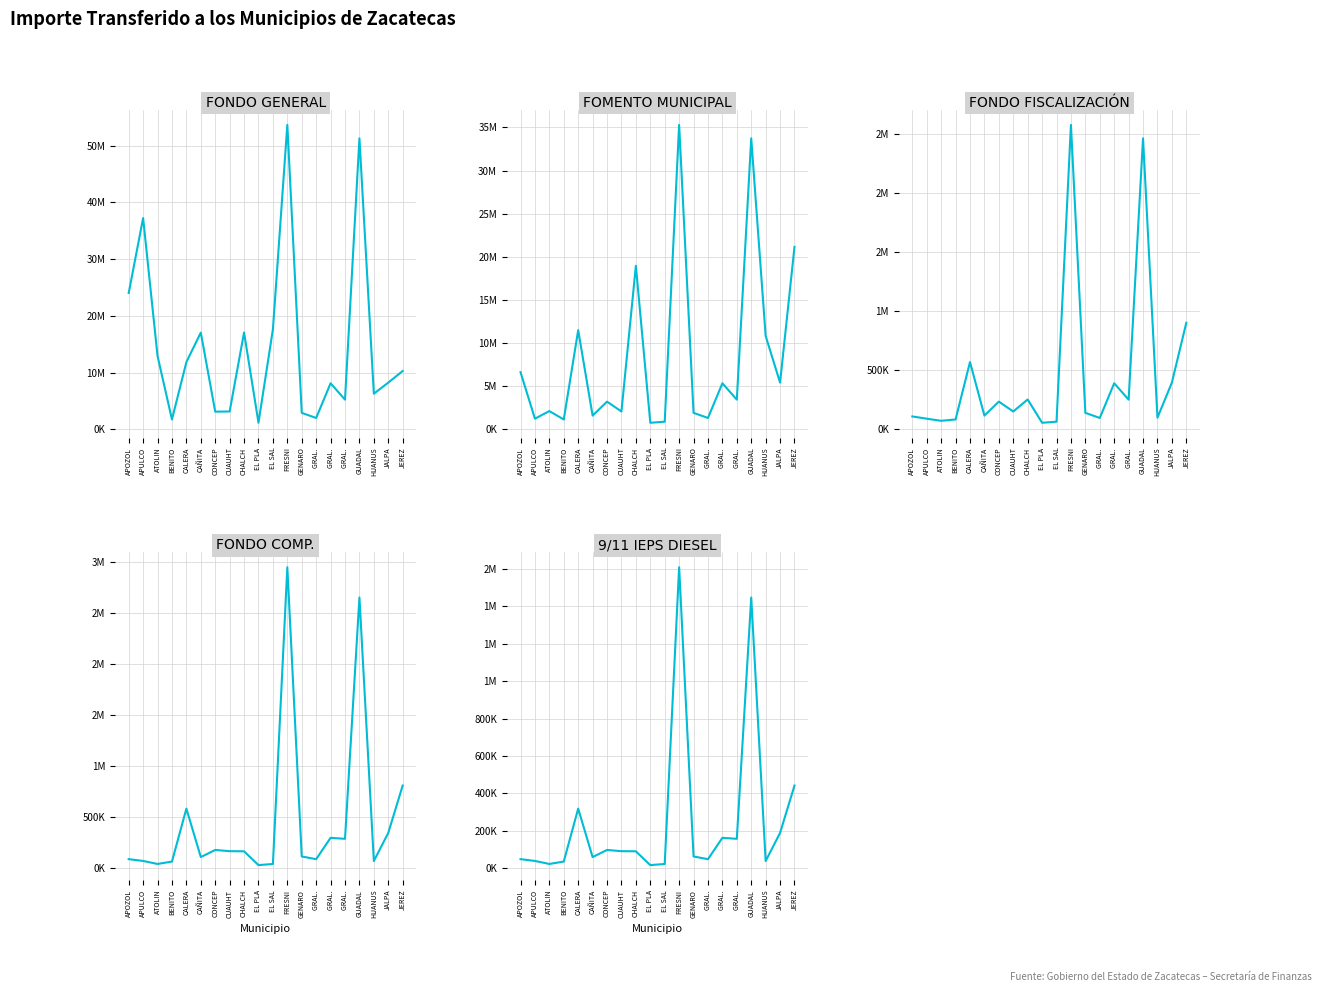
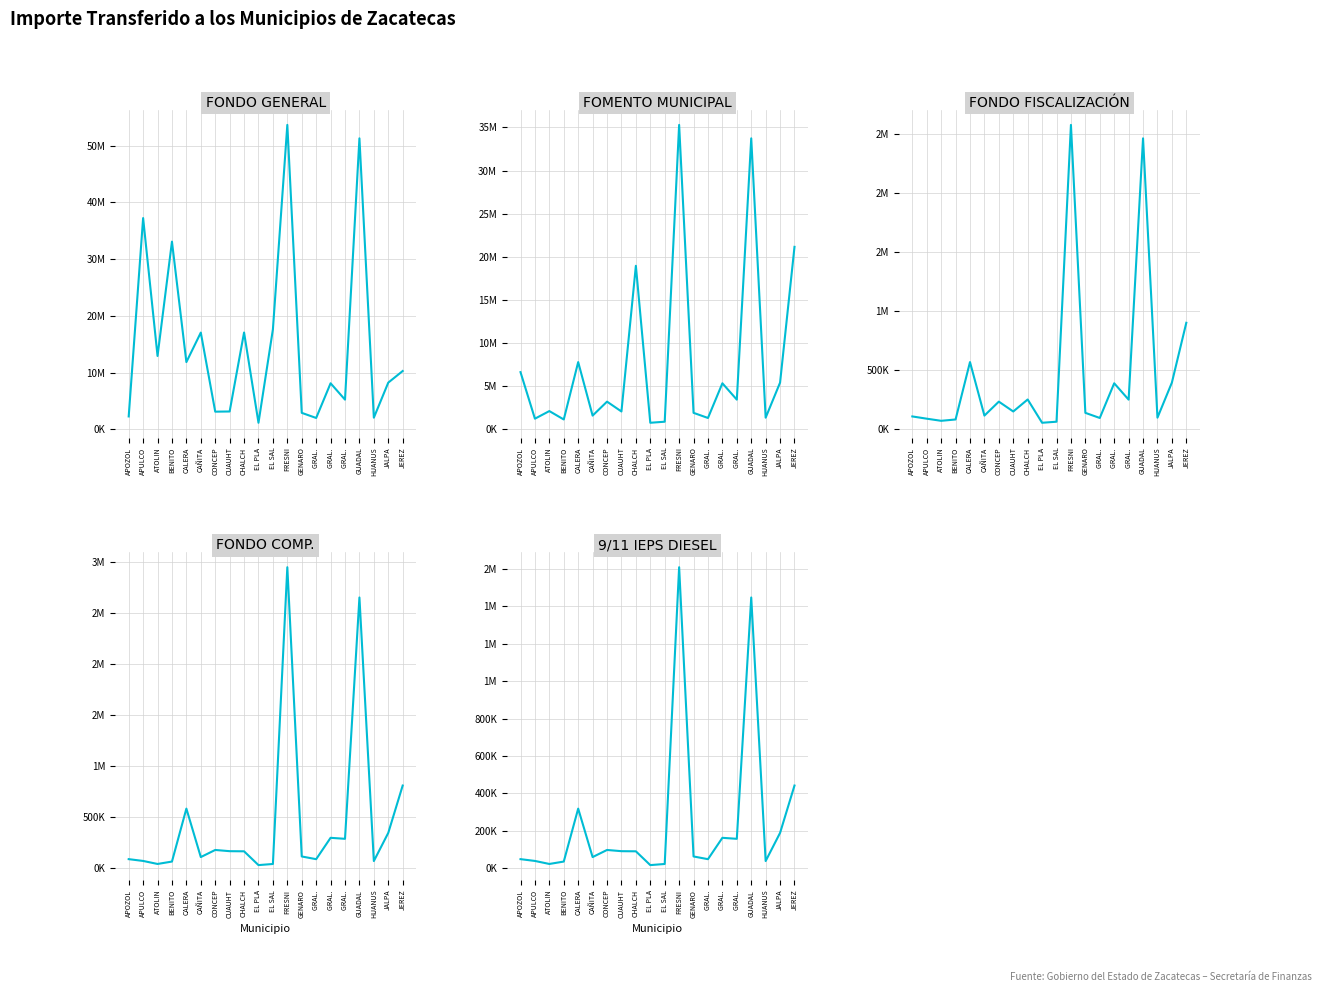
  {
    "FONDO GENERAL": {
-     "APOZOL": 24000000,
+     "APOZOL": 2000000,
      "APULCO": 37000000,
      "ATOLIN": 13000000,
-     "BENITO": 2000000,
+     "BENITO": 33000000,
      "CALERA": 12000000,
      "CAÑITA": 17000000,
      "CONCEP": 3000000,
      "CUAUHT": 3000000,
      "CHALCH": 17000000,
      "EL PLA": 1000000,
      "EL SAL": 18000000,
      "FRESNI": 54000000,
      "GENARO": 3000000,
      "GUADAL": 51000000,
-     "HUANUS": 6000000,
+     "HUANUS": 2000000,
      "JALPA": 8000000,
      "JEREZ": 10000000
    },
    "FOMENTO MUNICIPAL": {
      "APOZOL": 7000000,
      "APULCO": 1000000,
      "ATOLIN": 2000000,
      "BENITO": 1000000,
-     "CALERA": 12000000,
+     "CALERA": 8000000,
      "CAÑITA": 2000000,
      "CONCEP": 3000000,
      "CUAUHT": 2000000,
      "CHALCH": 19000000,
      "EL PLA": 1000000,
      "EL SAL": 1000000,
      "FRESNI": 35000000,
      "GENARO": 2000000,
      "GUADAL": 34000000,
-     "HUANUS": 11000000,
+     "HUANUS": 1000000,
      "JALPA": 5000000,
      "JEREZ": 21000000
    }
  }
